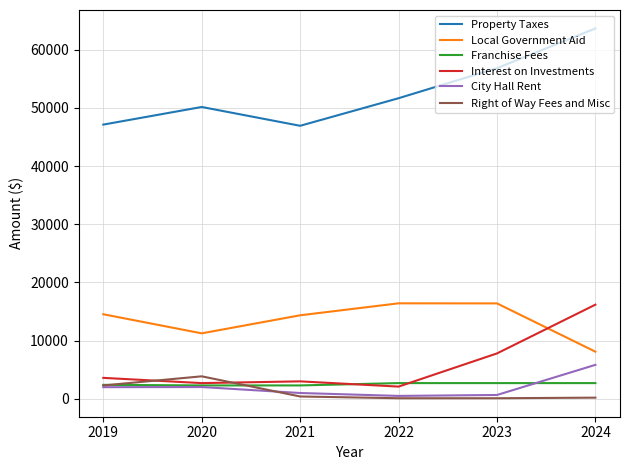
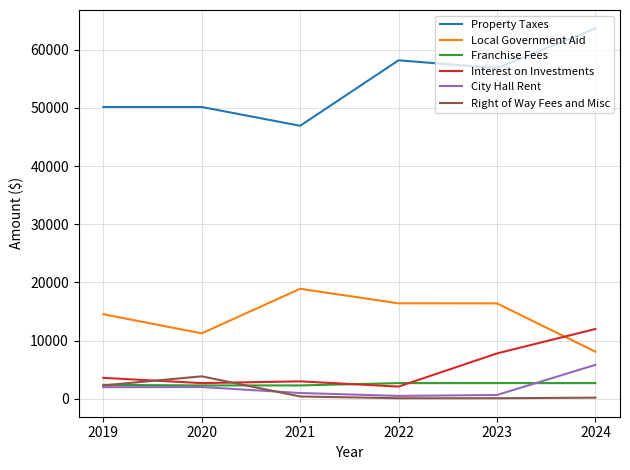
  {
    "Property Taxes": {
-     "2019": 47000,
+     "2019": 50000,
      "2020": 50000,
      "2021": 47000,
-     "2022": 52000
+     "2022": 58000
    },
    "Local Government Aid": {
      "2019": 15000,
      "2020": 11000,
-     "2021": 14000,
+     "2021": 19000,
      "2022": 16000,
      "2023": 16000,
      "2024": 8000
    },
    "Franchise Fees": {
      "2021": 2000,
      "2022": 3000,
      "2023": 3000,
      "2024": 3000
    },
    "Interest on Investments": {
      "2019": 4000,
      "2021": 3000,
      "2022": 2000,
      "2023": 8000,
-     "2024": 16000
+     "2024": 12000
    },
    "City Hall Rent": {
      "2021": 1000,
      "2023": 1000,
      "2024": 6000
    },
    "Right of Way Fees and Misc": {
      "2020": 4000,
      "2021": 0,
      "2023": 0,
      "2024": 0
    }
  }
